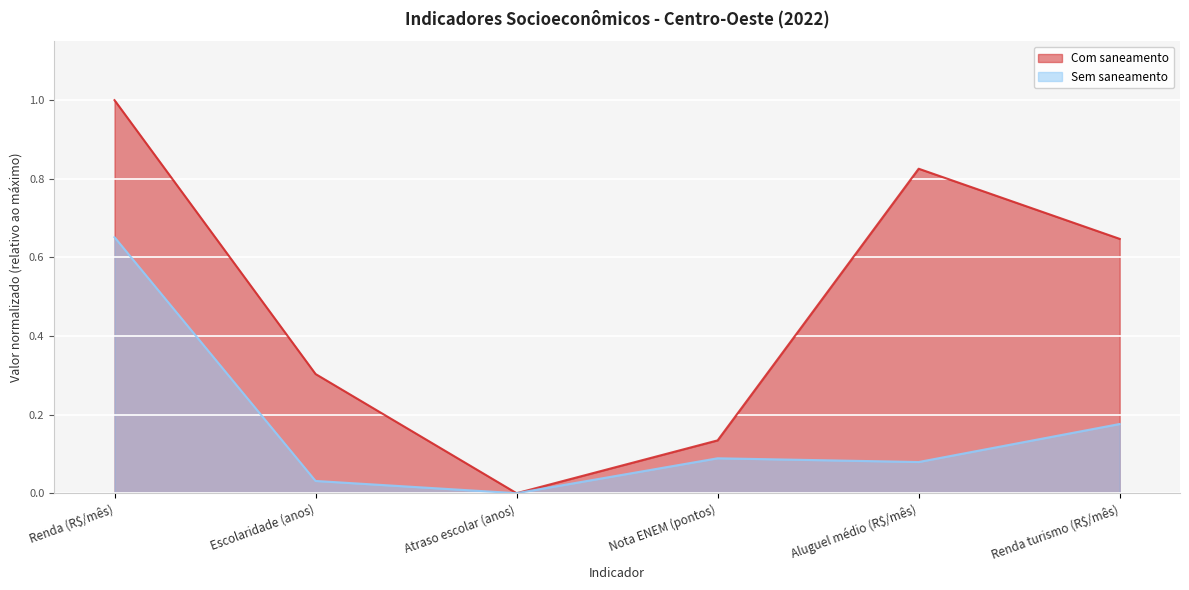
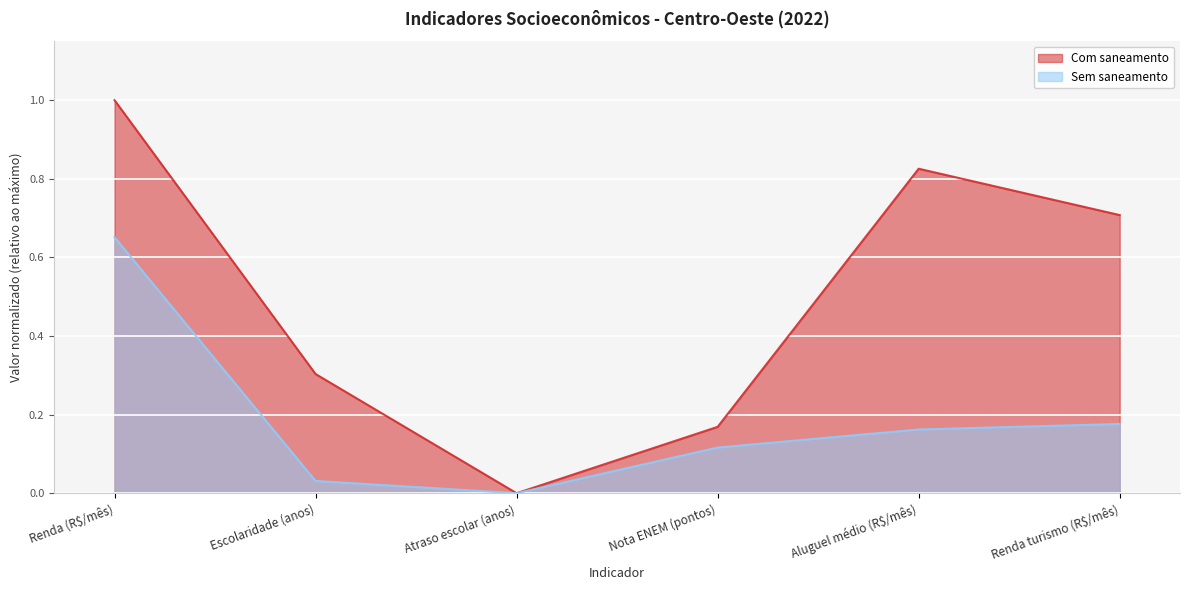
  {
    "Com saneamento": {
      "Renda (R$/mês)": 1.00,
      "Escolaridade (anos)": 0.30,
-     "Nota ENEM (pontos)": 0.13,
+     "Nota ENEM (pontos)": 0.17,
      "Aluguel médio (R$/mês)": 0.83,
-     "Renda turismo (R$/mês)": 0.65
+     "Renda turismo (R$/mês)": 0.71
    },
    "Sem saneamento": {
      "Renda (R$/mês)": 0.65,
      "Escolaridade (anos)": 0.03,
-     "Nota ENEM (pontos)": 0.09,
-     "Aluguel médio (R$/mês)": 0.08,
+     "Nota ENEM (pontos)": 0.12,
+     "Aluguel médio (R$/mês)": 0.16,
      "Renda turismo (R$/mês)": 0.18
    }
  }
